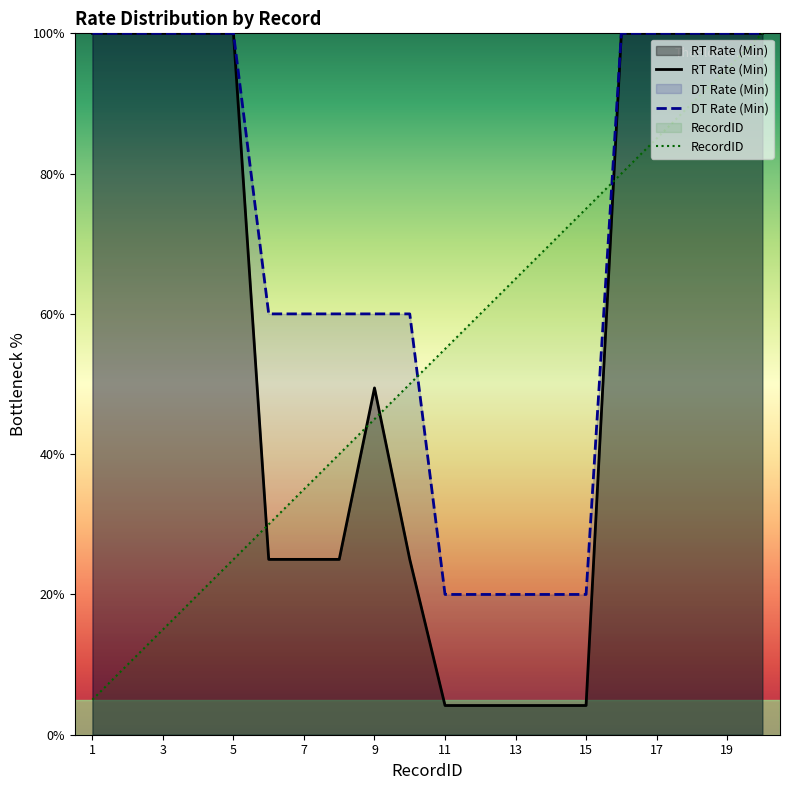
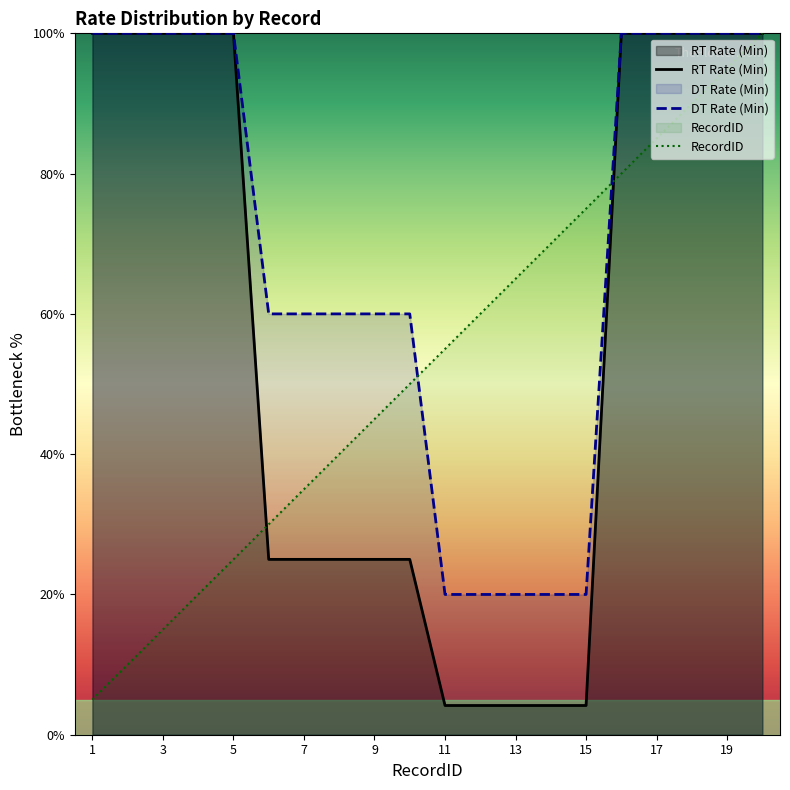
  {
    "RT Rate (Min)": {
      "7": "25%",
-     "9": "49%"
+     "9": "25%"
    }
  }
